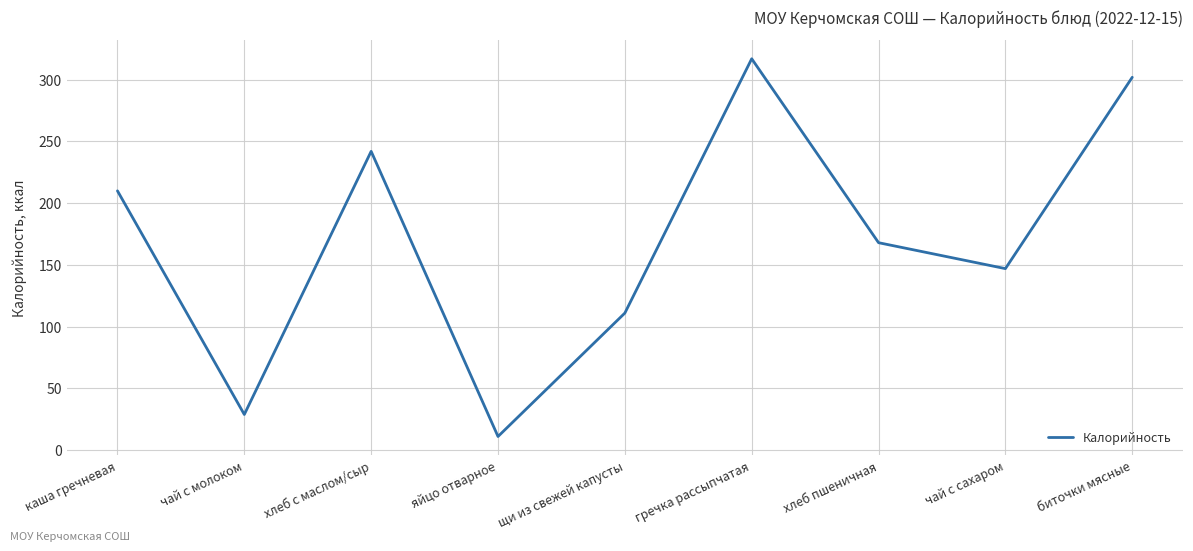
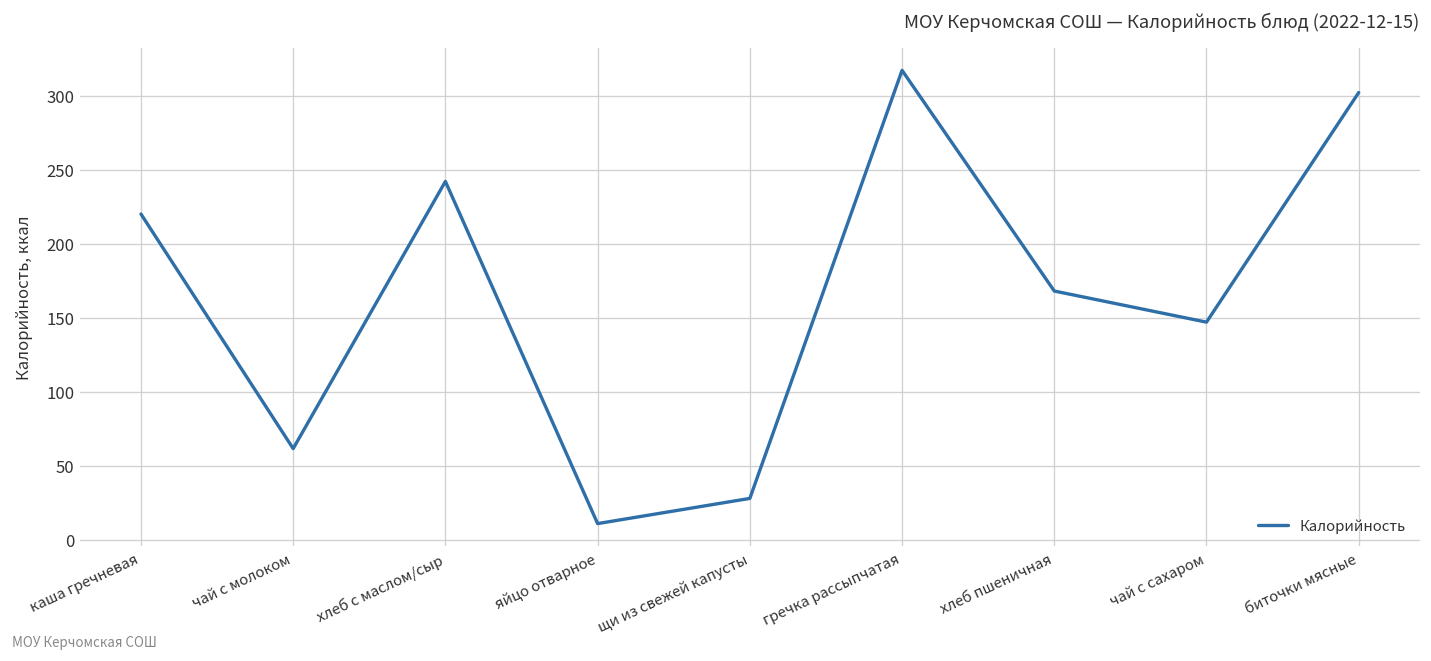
  {
-   "каша гречневая": 210,
-   "чай с молоком": 29,
+   "каша гречневая": 220,
+   "чай с молоком": 62,
    "хлеб с маслом/сыр": 242,
    "яйцо отварное": 11,
-   "щи из свежей капусты": 111,
+   "щи из свежей капусты": 28,
    "гречка рассыпчатая": 317,
    "хлеб пшеничная": 168,
    "чай с сахаром": 147,
    "биточки мясные": 302
  }
